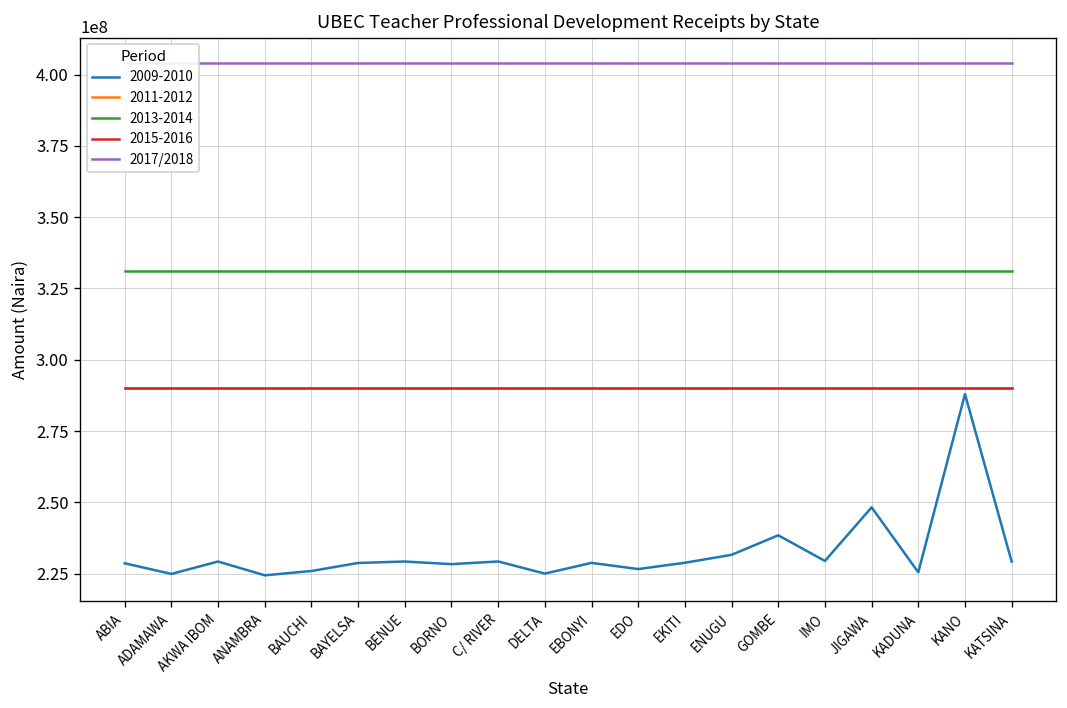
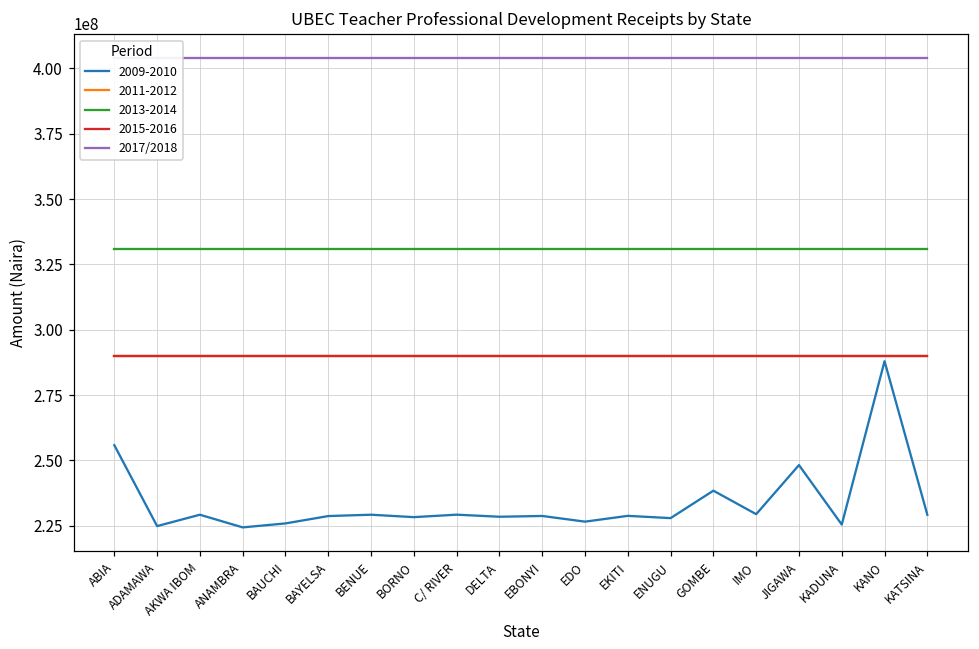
  {
    "2009-2010": {
-     "ABIA": 229000000,
+     "ABIA": 256000000,
      "ADAMAWA": 225000000,
      "AKWA IBOM": 229000000,
      "ANAMBRA": 224000000,
      "BAUCHI": 226000000,
      "BAYELSA": 229000000,
      "BENUE": 229000000,
      "BORNO": 228000000,
      "C/ RIVER": 229000000,
-     "DELTA": 225000000,
+     "DELTA": 228000000,
      "EBONYI": 229000000,
      "EDO": 227000000,
      "EKITI": 229000000,
-     "ENUGU": 232000000,
+     "ENUGU": 228000000,
      "GOMBE": 238000000,
      "IMO": 229000000,
      "JIGAWA": 248000000,
      "KADUNA": 225000000,
      "KANO": 288000000,
      "KATSINA": 229000000
    },
    "2015-2016": {
      "ABIA": 290000000,
      "ADAMAWA": 290000000,
      "AKWA IBOM": 290000000,
      "ANAMBRA": 290000000,
      "BAUCHI": 290000000,
      "BAYELSA": 290000000,
      "BENUE": 290000000,
      "BORNO": 290000000,
      "C/ RIVER": 290000000,
      "DELTA": 290000000,
      "EBONYI": 290000000,
      "EDO": 290000000,
      "EKITI": 290000000,
      "ENUGU": 290000000,
      "GOMBE": 290000000,
      "IMO": 290000000,
      "JIGAWA": 290000000,
      "KADUNA": 290000000,
      "KANO": 290000000,
      "KATSINA": 290000000
    },
    "2013-2014": {
      "ABIA": 331000000,
      "ADAMAWA": 331000000,
      "AKWA IBOM": 331000000,
      "ANAMBRA": 331000000,
      "BAUCHI": 331000000,
      "BAYELSA": 331000000,
      "BENUE": 331000000,
      "BORNO": 331000000,
      "C/ RIVER": 331000000,
      "DELTA": 331000000,
      "EBONYI": 331000000,
      "EDO": 331000000,
      "EKITI": 331000000,
      "ENUGU": 331000000,
      "GOMBE": 331000000,
      "IMO": 331000000,
      "JIGAWA": 331000000,
      "KADUNA": 331000000,
      "KANO": 331000000,
      "KATSINA": 331000000
    },
    "2017/2018": {
      "AKWA IBOM": 404000000,
      "ANAMBRA": 404000000,
      "BAUCHI": 404000000,
      "BAYELSA": 404000000,
      "BENUE": 404000000,
      "BORNO": 404000000,
      "C/ RIVER": 404000000,
      "DELTA": 404000000,
      "EBONYI": 404000000,
      "EDO": 404000000,
      "EKITI": 404000000,
      "ENUGU": 404000000,
      "GOMBE": 404000000,
      "IMO": 404000000,
      "JIGAWA": 404000000,
      "KADUNA": 404000000,
      "KANO": 404000000,
      "KATSINA": 404000000
    }
  }
